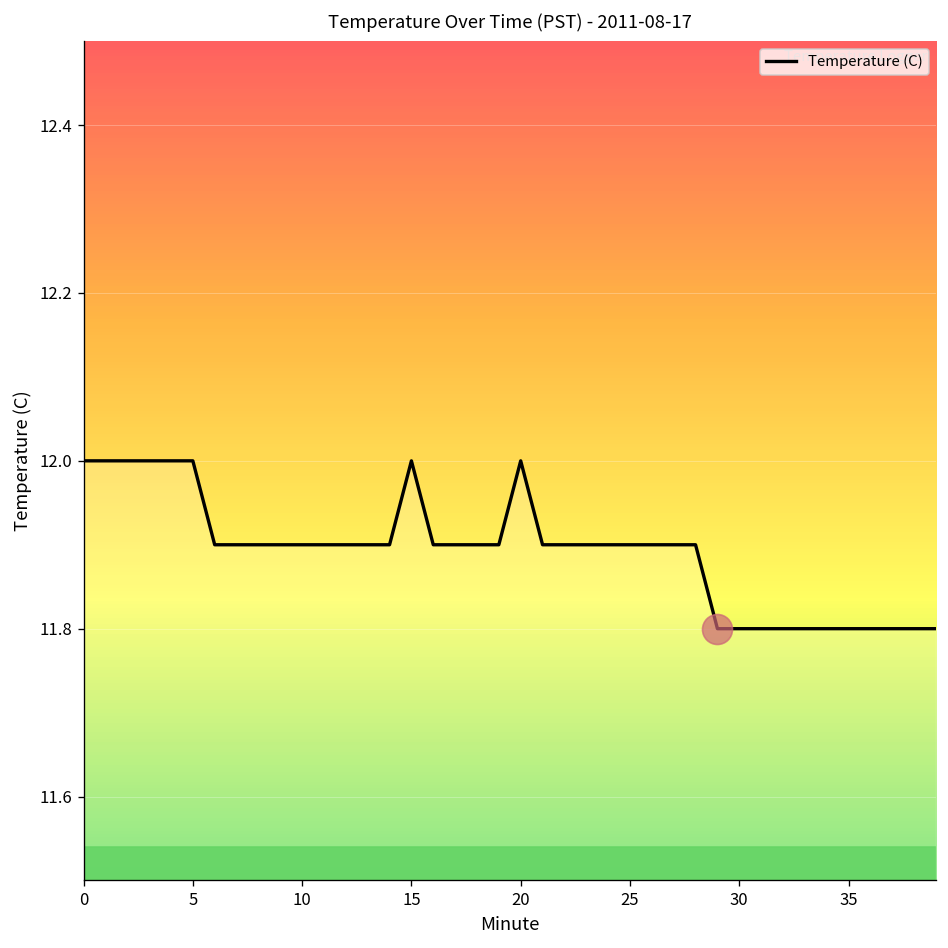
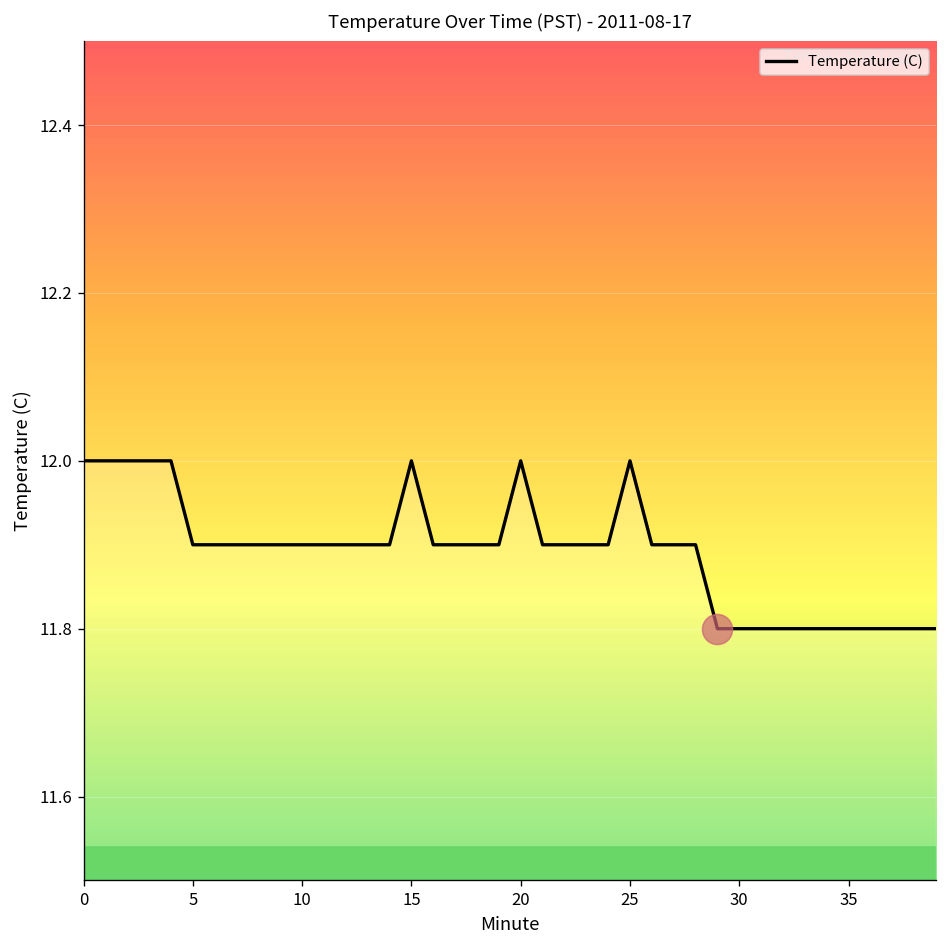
  {
    "Temperature (C)": {
      "0": 12.0,
-     "5": 12.0,
+     "5": 11.9,
      "10": 11.9,
      "15": 12.0,
      "20": 12.0,
-     "25": 11.9,
+     "25": 12.0,
      "30": 11.8,
      "35": 11.8
    }
  }
